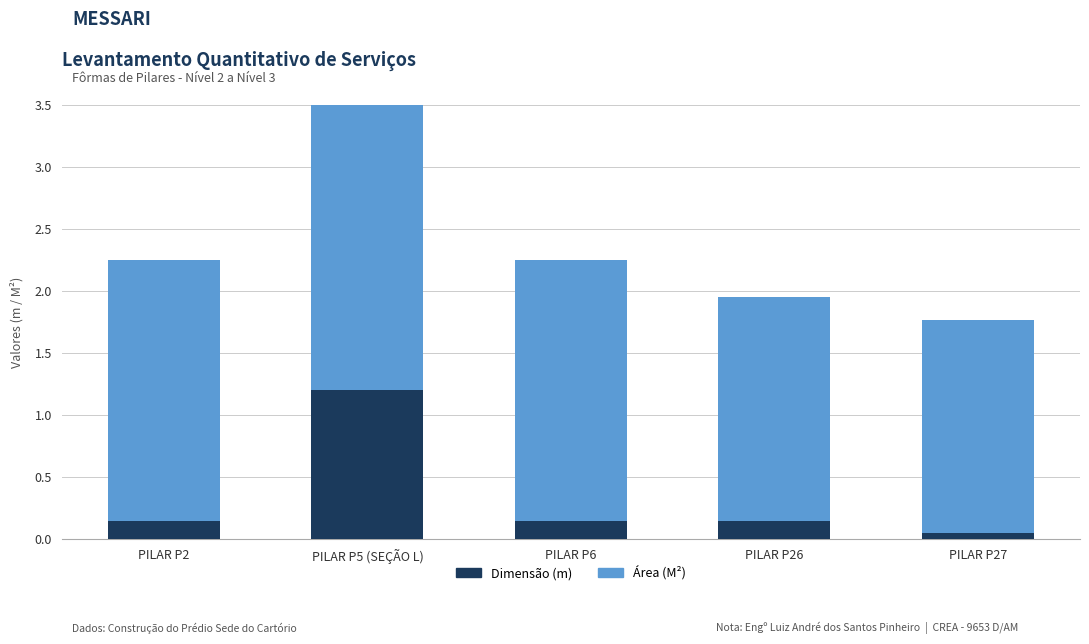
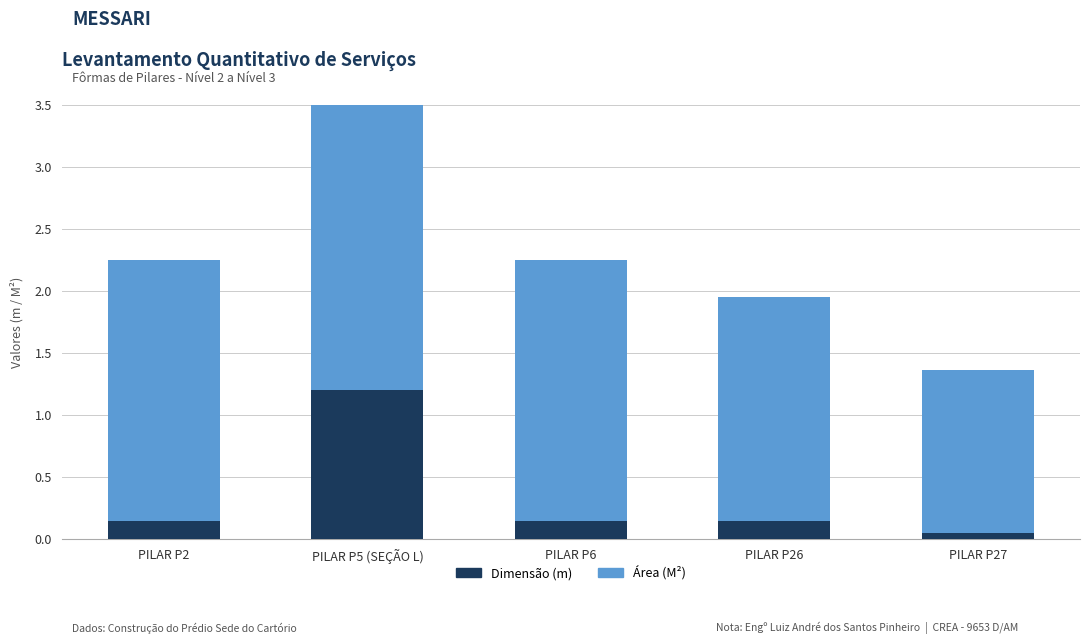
  {
    "Dimensão (m)": {
      "PILAR P2": 0.15,
      "PILAR P5 (SEÇÃO L)": 1.20,
      "PILAR P6": 0.15,
      "PILAR P26": 0.15,
      "PILAR P27": 0.05
    },
    "Área (M²)": {
      "PILAR P2": 2.10,
      "PILAR P6": 2.10,
      "PILAR P26": 1.80,
-     "PILAR P27": 1.72
+     "PILAR P27": 1.31
    }
  }
